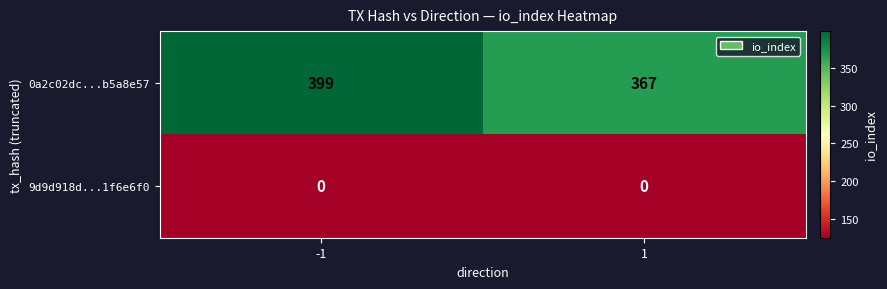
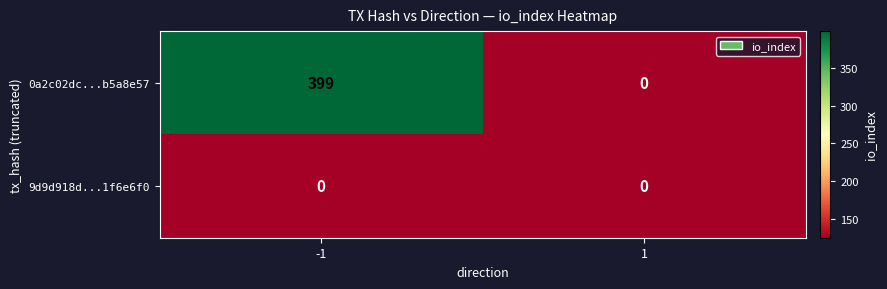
  {
    "0a2c02dc...b5a8e57": {
      "-1": 399,
-     "1": 367
+     "1": 0
    },
    "9d9d918d...1f6e6f0": {
      "-1": 0,
      "1": 0
    }
  }
